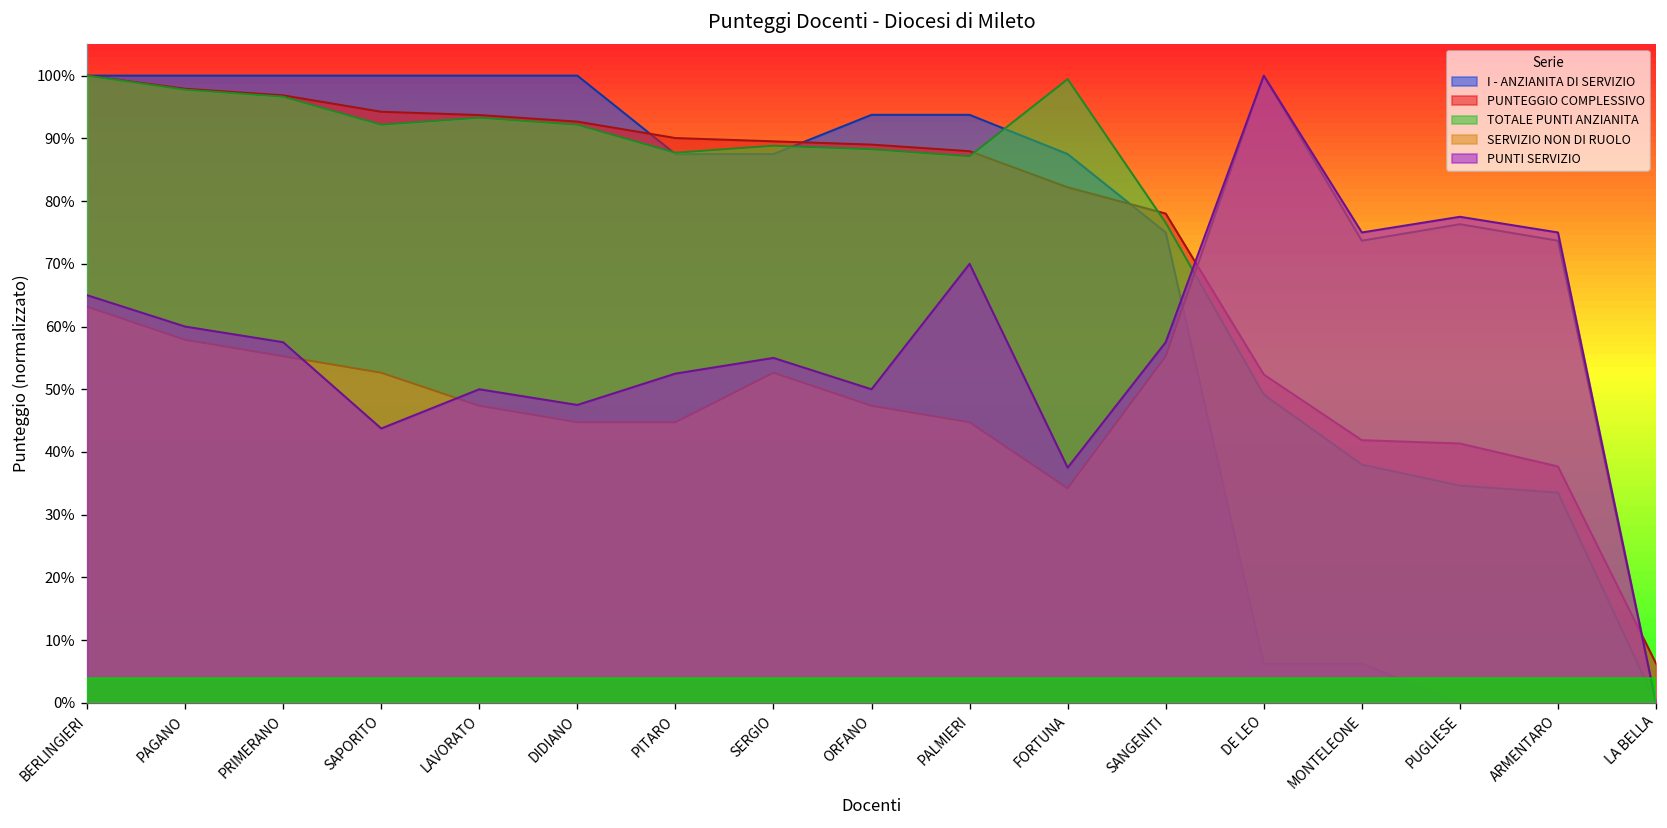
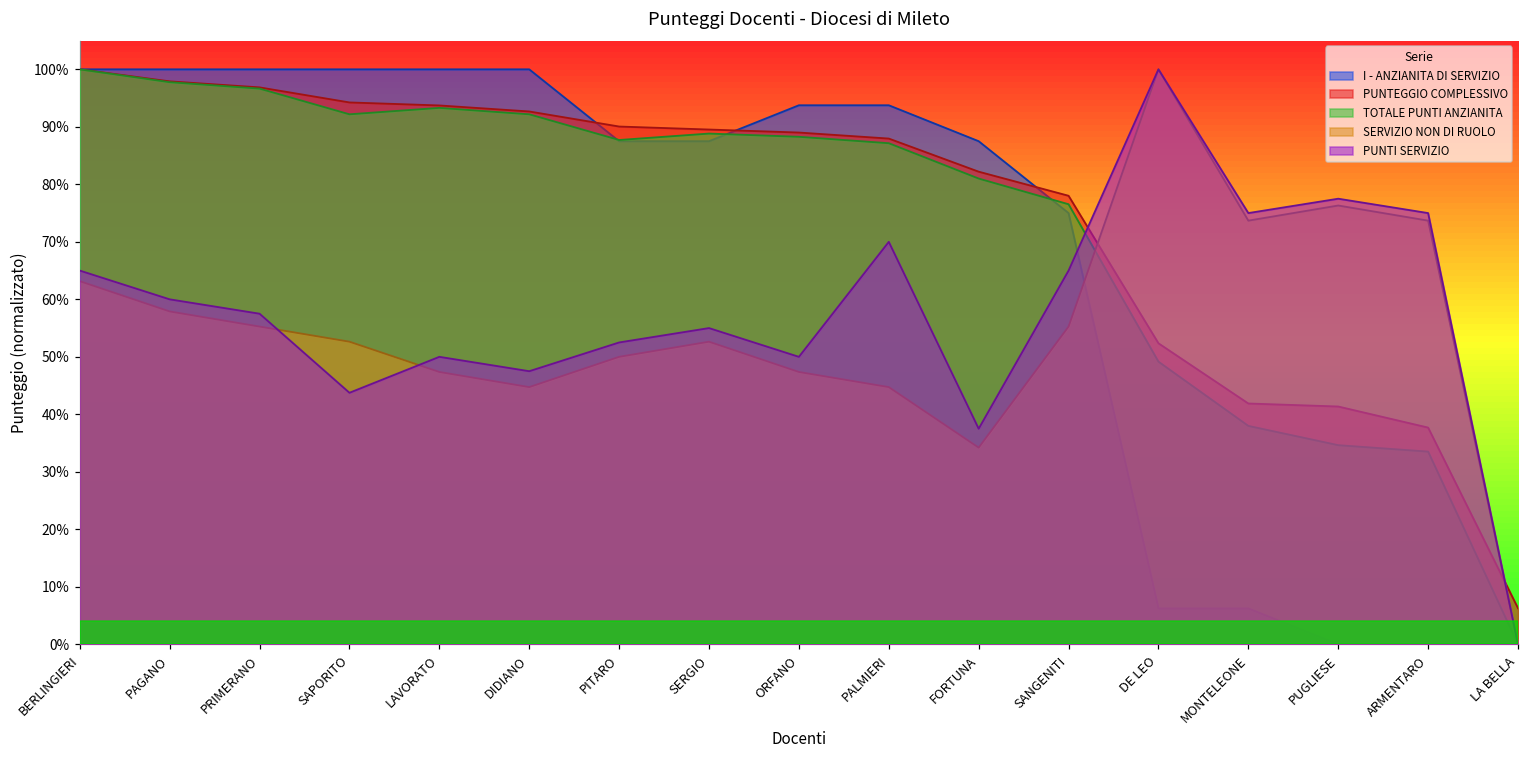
  {
    "I - ANZIANITA DI SERVIZIO": {
      "PAGANO": "100%",
      "PRIMERANO": "100%",
      "SAPORITO": "100%",
      "LAVORATO": "100%",
      "DIDIANO": "100%",
      "SERGIO": "88%",
      "ORFANO": "94%",
      "PALMIERI": "94%",
      "FORTUNA": "88%",
      "SANGENITI": "75%",
      "DE LEO": "6%",
      "MONTELEONE": "6%"
    },
    "PUNTEGGIO COMPLESSIVO": {
      "SAPORITO": "94%",
      "DIDIANO": "93%",
      "PITARO": "90%",
      "SERGIO": "90%",
      "ORFANO": "89%",
      "PALMIERI": "88%",
      "FORTUNA": "82%",
      "SANGENITI": "78%",
      "DE LEO": "52%",
      "MONTELEONE": "42%",
      "PUGLIESE": "41%",
      "ARMENTARO": "38%",
      "LA BELLA": "6%"
    },
    "TOTALE PUNTI ANZIANITA": {
      "SAPORITO": "92%",
      "DIDIANO": "92%",
      "SERGIO": "89%",
      "ORFANO": "88%",
      "PALMIERI": "87%",
-     "FORTUNA": "99%",
+     "FORTUNA": "81%",
      "SANGENITI": "77%",
      "DE LEO": "49%",
      "MONTELEONE": "38%",
      "PUGLIESE": "35%",
      "ARMENTARO": "34%"
    },
    "SERVIZIO NON DI RUOLO": {
      "BERLINGIERI": "63%",
      "PAGANO": "58%",
      "PRIMERANO": "55%",
      "SAPORITO": "53%",
      "LAVORATO": "47%",
      "DIDIANO": "45%",
-     "PITARO": "45%",
+     "PITARO": "50%",
      "SERGIO": "53%",
      "ORFANO": "47%",
      "PALMIERI": "45%",
      "FORTUNA": "34%",
      "SANGENITI": "55%",
      "MONTELEONE": "74%",
      "PUGLIESE": "76%",
      "ARMENTARO": "74%"
    },
    "PUNTI SERVIZIO": {
      "BERLINGIERI": "65%",
      "PAGANO": "60%",
      "PRIMERANO": "57%",
      "SAPORITO": "44%",
      "LAVORATO": "50%",
      "DIDIANO": "48%",
      "PITARO": "53%",
      "SERGIO": "55%",
      "ORFANO": "50%",
      "PALMIERI": "70%",
      "FORTUNA": "38%",
-     "SANGENITI": "57%",
+     "SANGENITI": "65%",
      "MONTELEONE": "75%",
      "PUGLIESE": "78%",
      "ARMENTARO": "75%"
    }
  }
